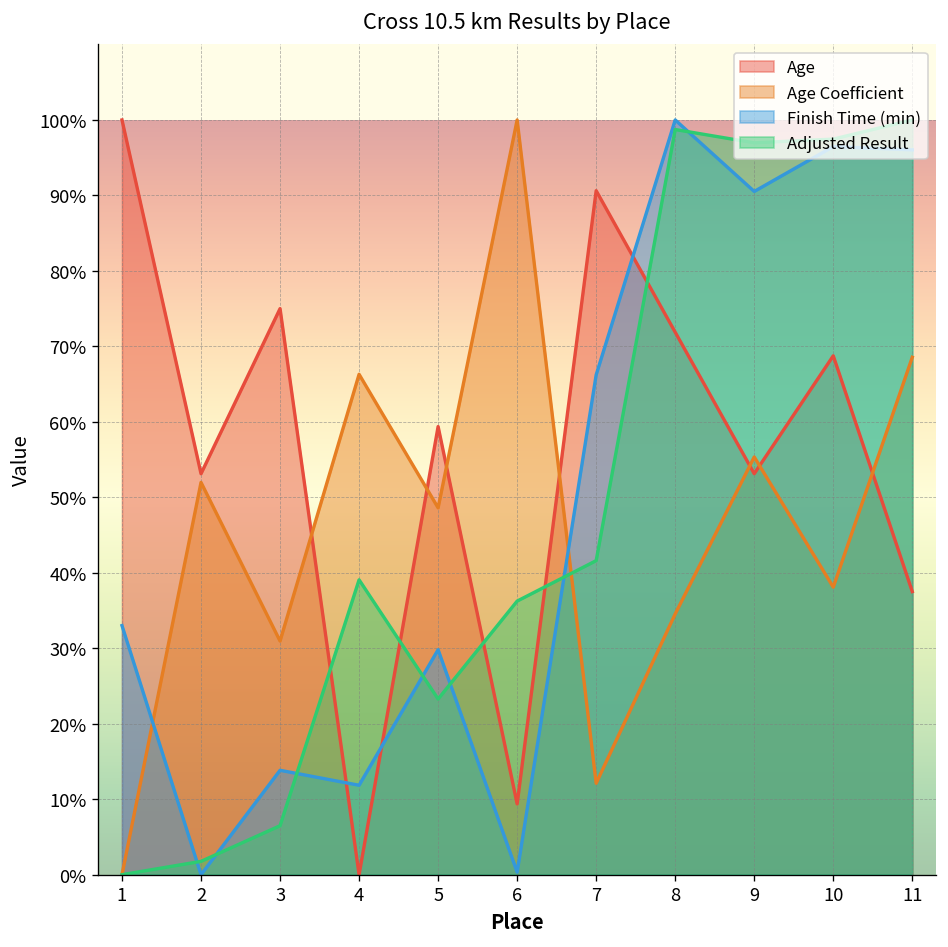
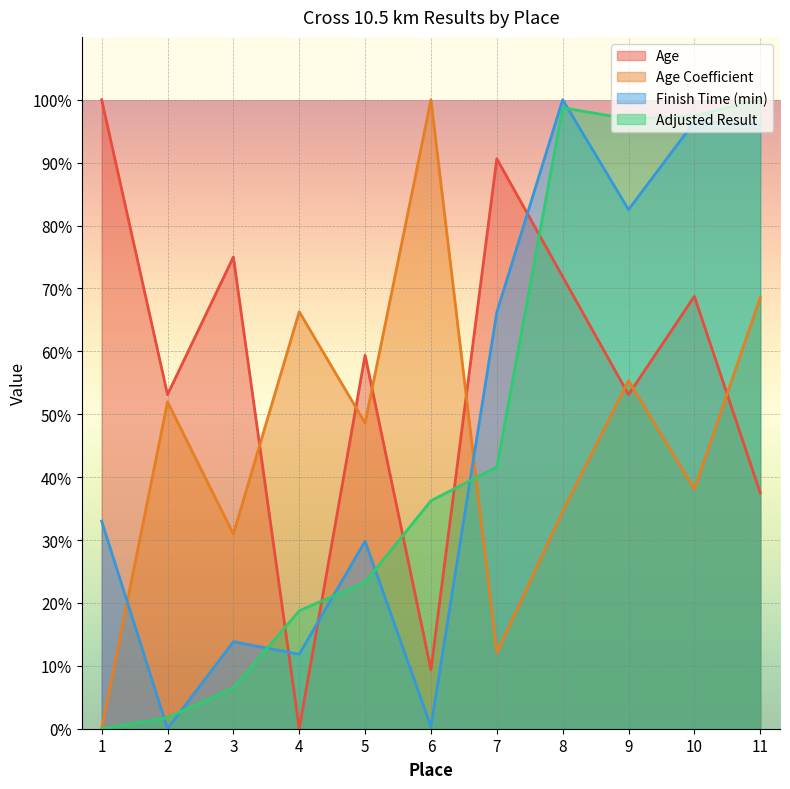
  {
    "Finish Time (min)": {
      "1": "33%",
      "2": "0%",
      "3": "14%",
      "4": "12%",
      "5": "30%",
      "6": "0%",
      "7": "66%",
      "8": "100%",
-     "9": "91%"
+     "9": "83%"
    },
    "Adjusted Result": {
      "2": "2%",
      "3": "6%",
-     "4": "39%",
+     "4": "19%",
      "5": "23%",
      "6": "36%",
      "7": "42%",
      "8": "99%"
    }
  }
